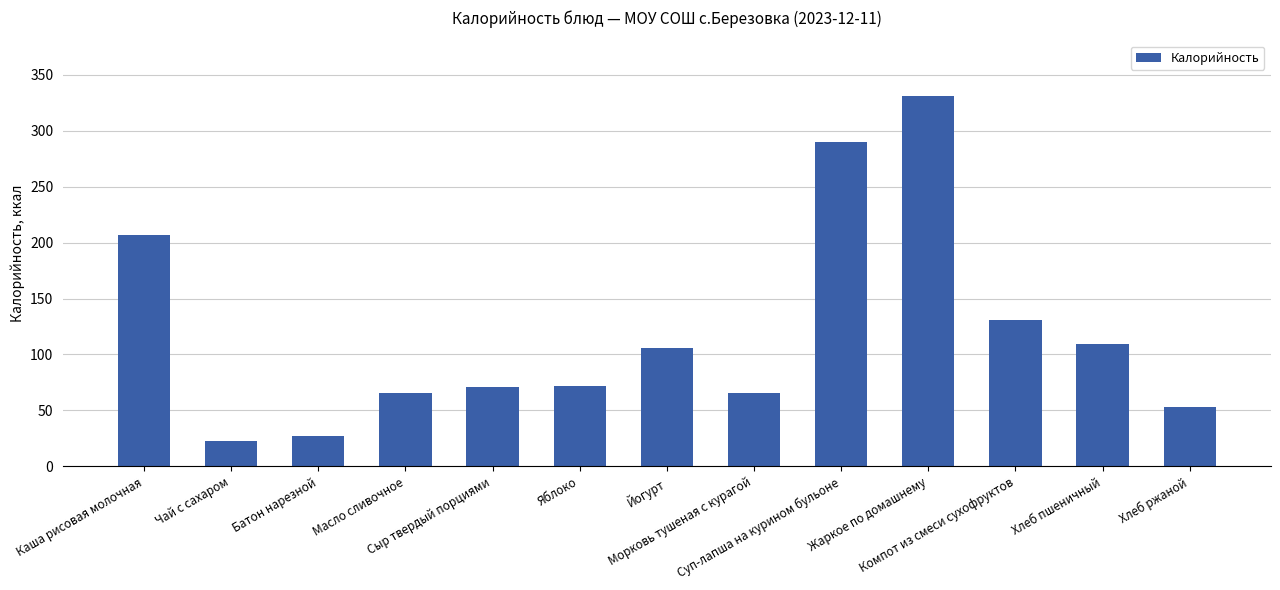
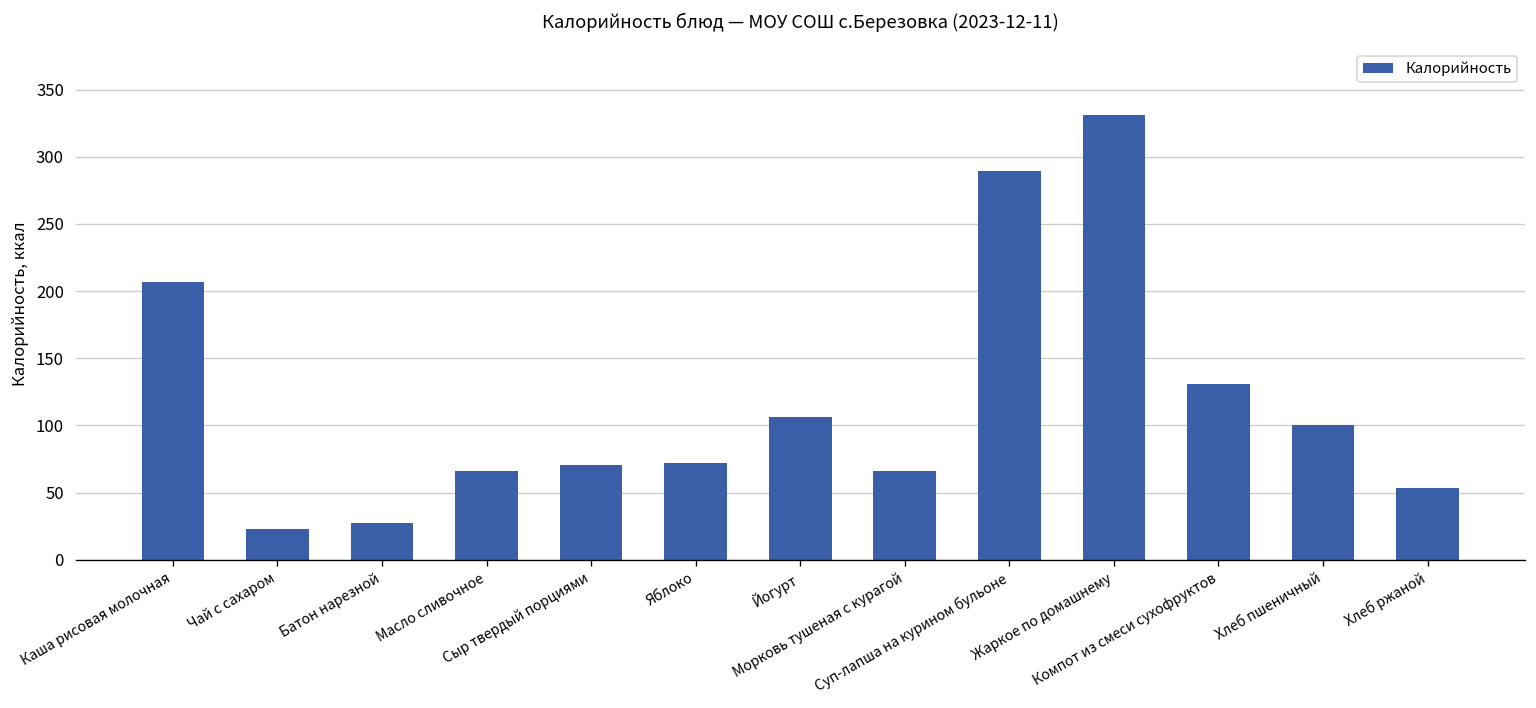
  {
    "Каша рисовая молочная": 206,
    "Чай с сахаром": 23,
    "Батон нарезной": 27,
    "Масло сливочное": 66,
    "Сыр твердый порциями": 71,
    "Яблоко": 72,
    "Йогурт": 106,
    "Морковь тушеная с курагой": 66,
    "Суп-лапша на курином бульоне": 290,
    "Жаркое по домашнему": 331,
    "Компот из смеси сухофруктов": 131,
-   "Хлеб пшеничный": 110,
+   "Хлеб пшеничный": 100,
    "Хлеб ржаной": 53
  }
